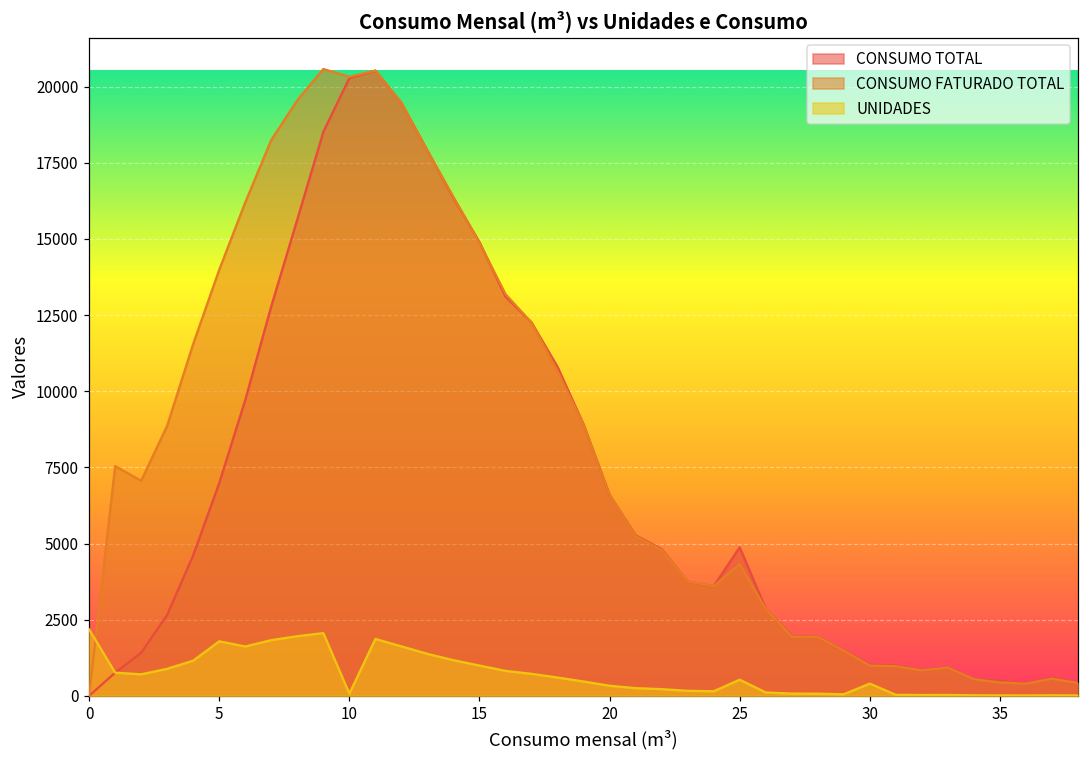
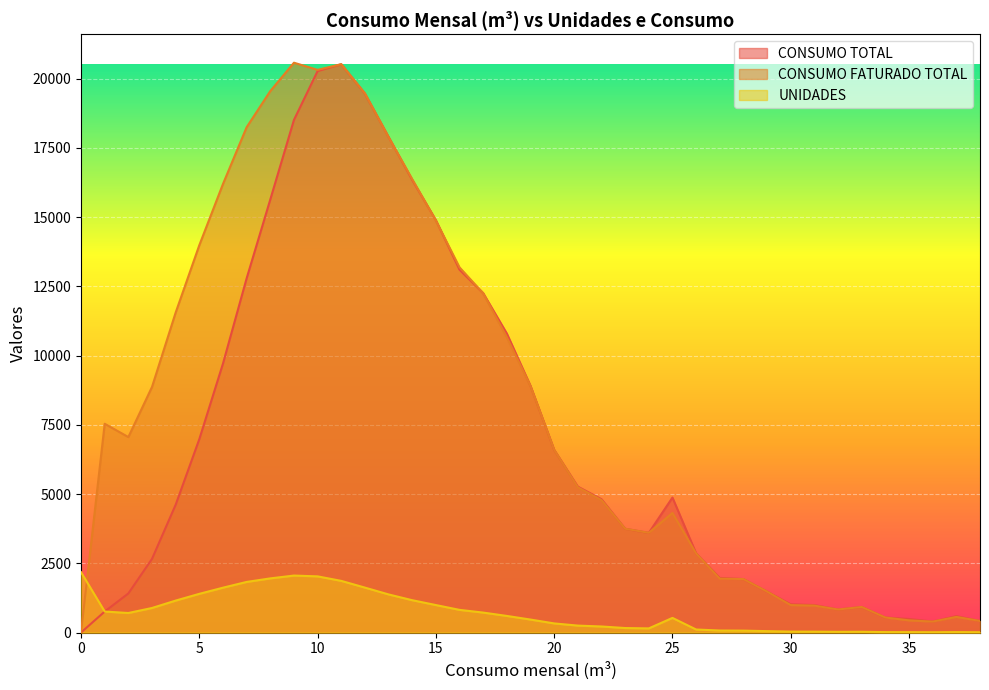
  {
    "UNIDADES": {
      "0": 2200,
-     "5": 1800,
-     "10": 100,
+     "5": 1400,
+     "10": 2000,
      "15": 1000,
      "20": 300,
      "25": 500,
-     "30": 400,
+     "30": 0,
      "35": 0
    }
  }
